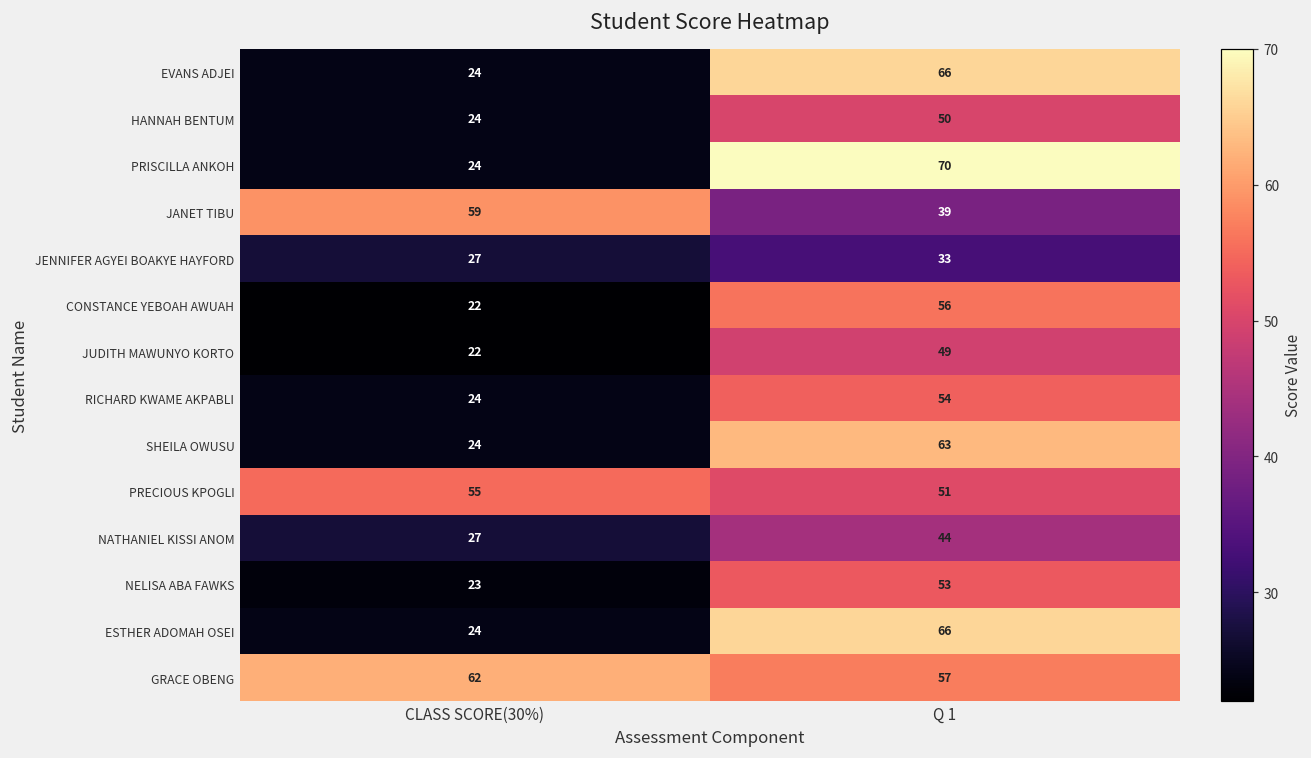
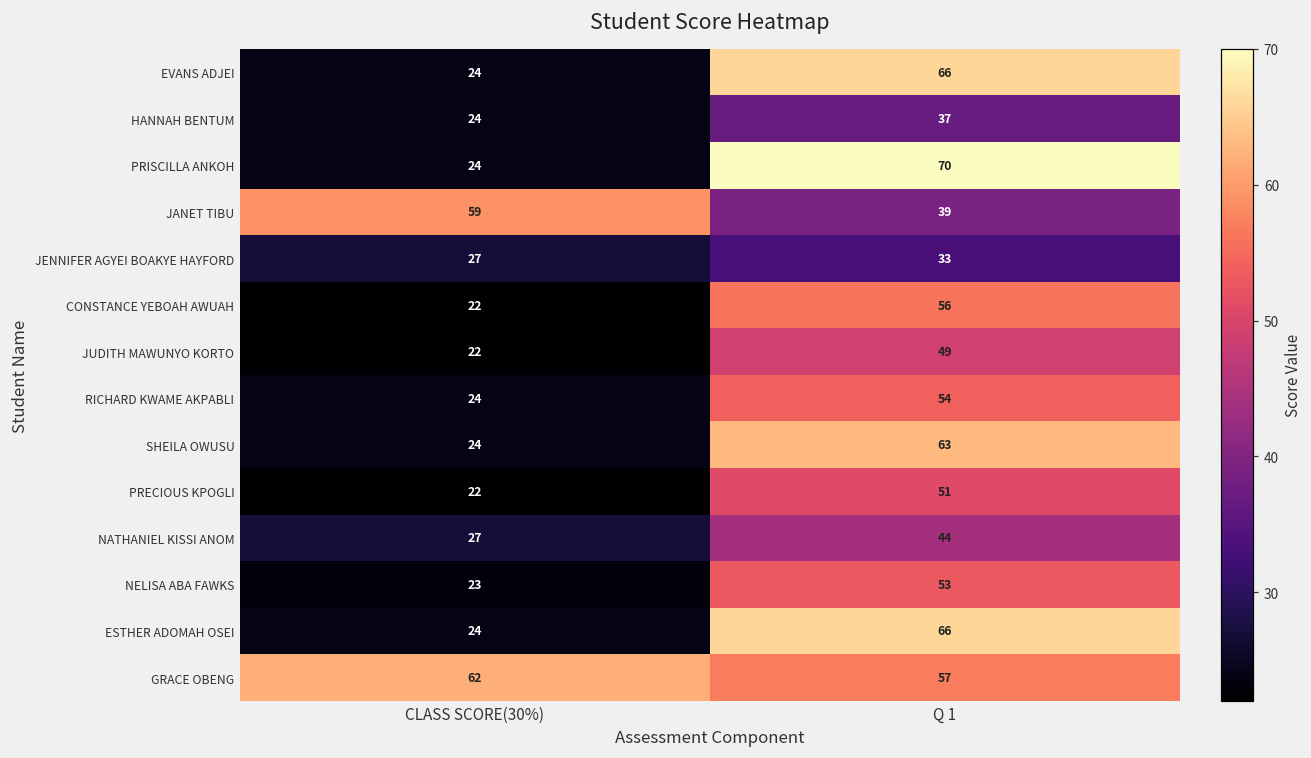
  {
    "EVANS ADJEI": {
      "CLASS SCORE(30%)": 24,
      "Q 1": 66
    },
    "HANNAH BENTUM": {
      "CLASS SCORE(30%)": 24,
-     "Q 1": 50
+     "Q 1": 37
    },
    "PRISCILLA ANKOH": {
      "CLASS SCORE(30%)": 24,
      "Q 1": 70
    },
    "JANET TIBU": {
      "CLASS SCORE(30%)": 59,
      "Q 1": 39
    },
    "JENNIFER AGYEI BOAKYE HAYFORD": {
      "CLASS SCORE(30%)": 27,
      "Q 1": 33
    },
    "CONSTANCE YEBOAH AWUAH": {
      "CLASS SCORE(30%)": 22,
      "Q 1": 56
    },
    "JUDITH MAWUNYO KORTO": {
      "CLASS SCORE(30%)": 22,
      "Q 1": 49
    },
    "RICHARD KWAME AKPABLI": {
      "CLASS SCORE(30%)": 24,
      "Q 1": 54
    },
    "SHEILA OWUSU": {
      "CLASS SCORE(30%)": 24,
      "Q 1": 63
    },
    "PRECIOUS KPOGLI": {
-     "CLASS SCORE(30%)": 55,
+     "CLASS SCORE(30%)": 22,
      "Q 1": 51
    },
    "NATHANIEL KISSI ANOM": {
      "CLASS SCORE(30%)": 27,
      "Q 1": 44
    },
    "NELISA ABA FAWKS": {
      "CLASS SCORE(30%)": 23,
      "Q 1": 53
    },
    "ESTHER ADOMAH OSEI": {
      "CLASS SCORE(30%)": 24,
      "Q 1": 66
    },
    "GRACE OBENG": {
      "CLASS SCORE(30%)": 62,
      "Q 1": 57
    }
  }
